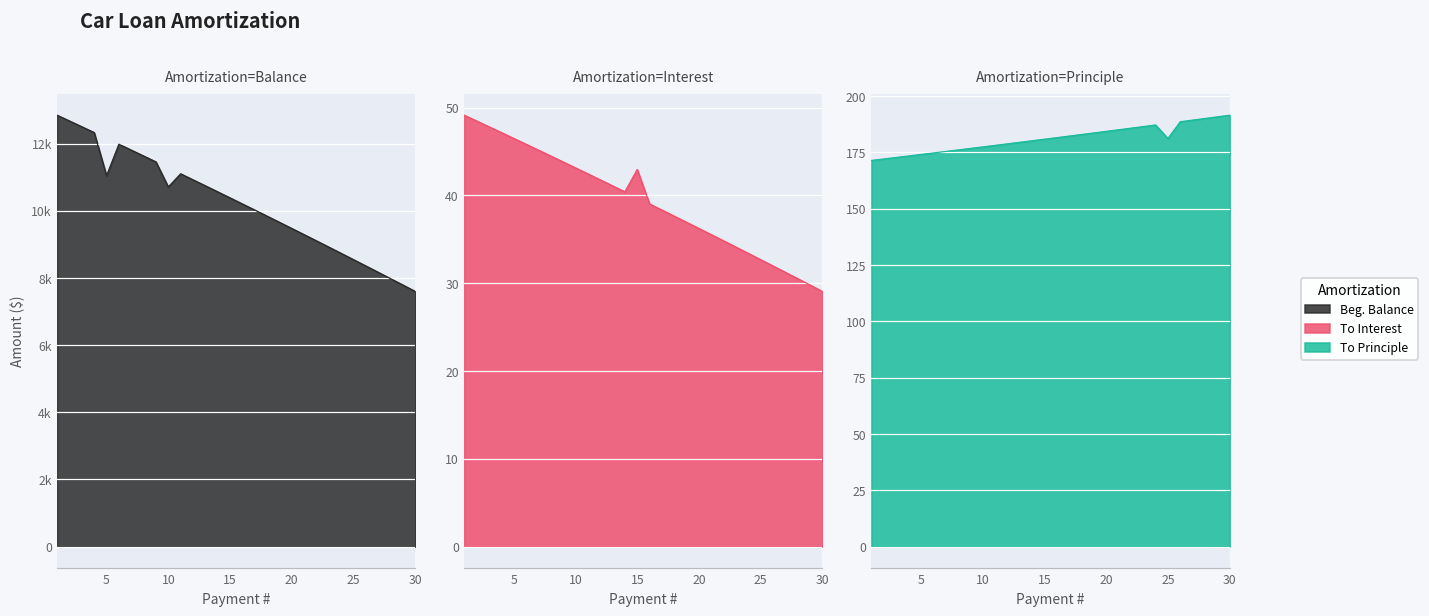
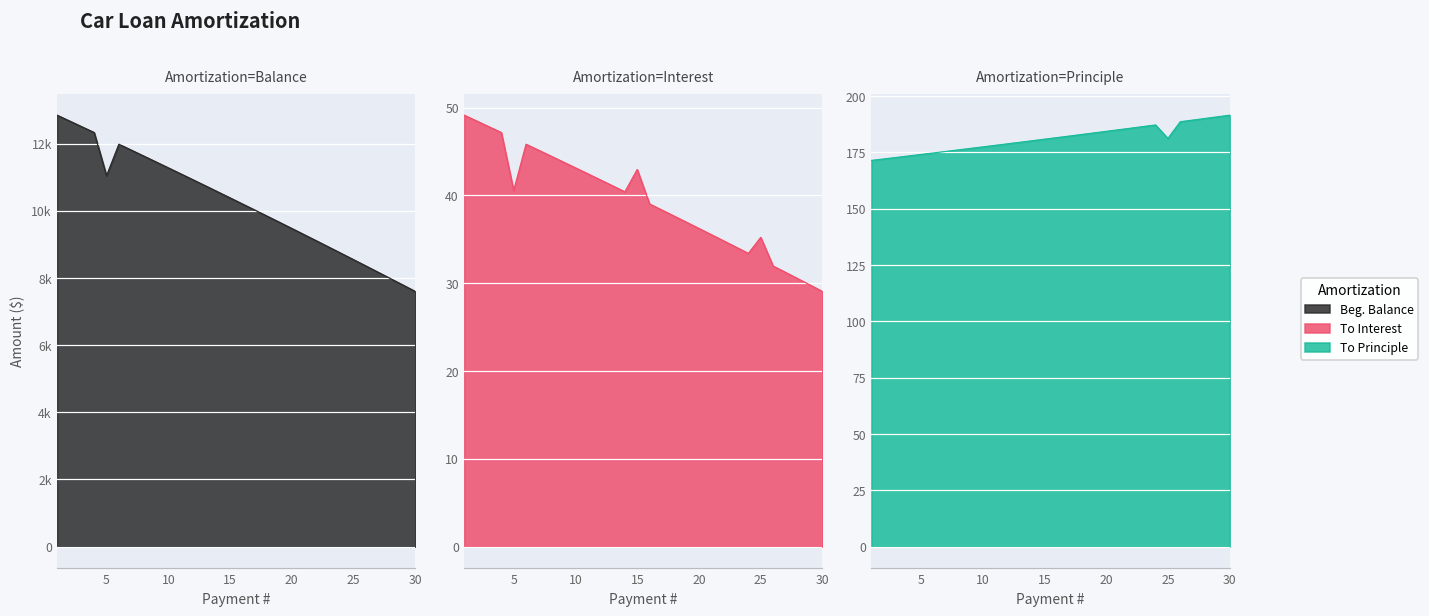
  {
    "Amortization=Balance": {
      "5": 11000,
-     "10": 10700,
+     "10": 11300,
      "15": 10400,
      "20": 9500,
      "25": 8500,
      "30": 7600
    },
    "Amortization=Interest": {
-     "5": 46,
+     "5": 41,
      "10": 43,
      "15": 43,
      "20": 36,
-     "25": 33,
+     "25": 35,
      "30": 29
    },
    "Amortization=Principle": {
      "5": 174,
      "10": 177,
      "15": 181,
      "20": 184,
      "25": 181,
      "30": 192
    }
  }
